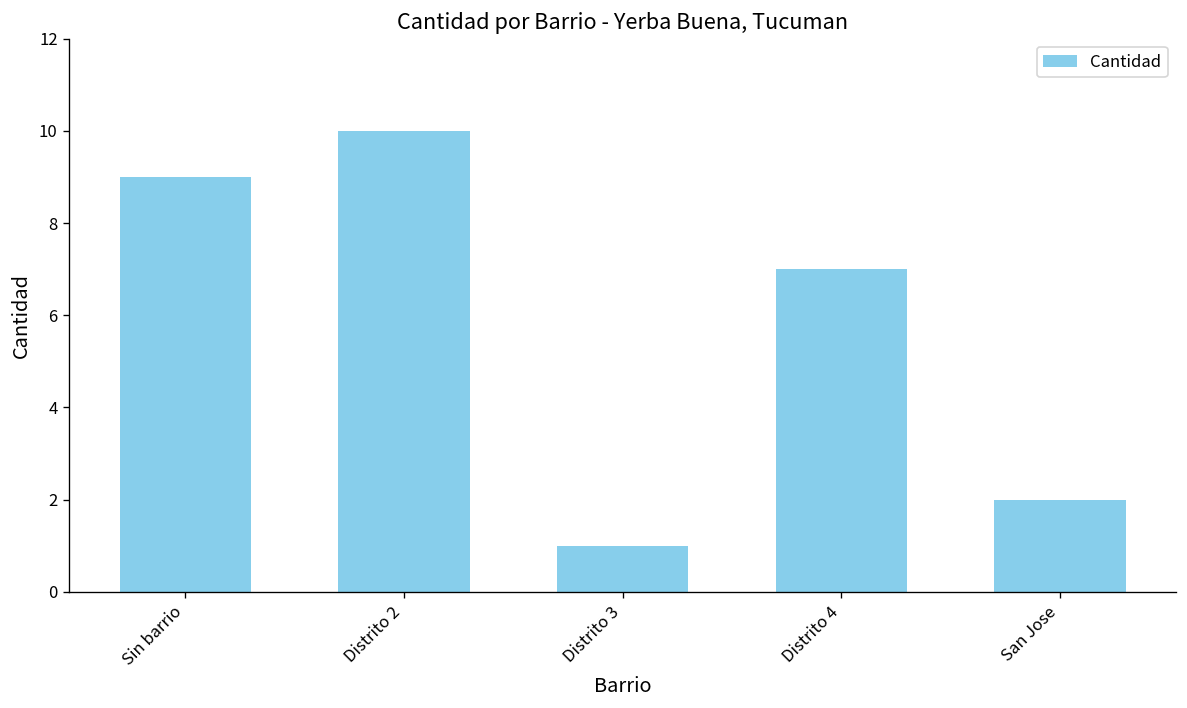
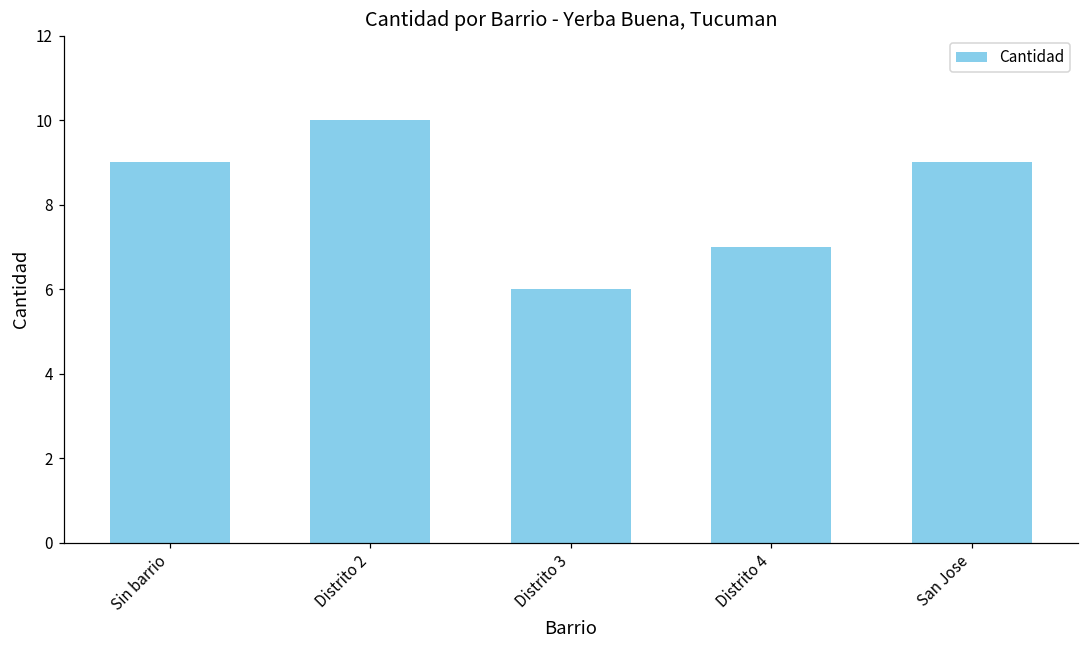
  {
    "Sin barrio": 9,
    "Distrito 2": 10,
-   "Distrito 3": 1,
+   "Distrito 3": 6,
    "Distrito 4": 7,
-   "San Jose": 2
+   "San Jose": 9
  }
